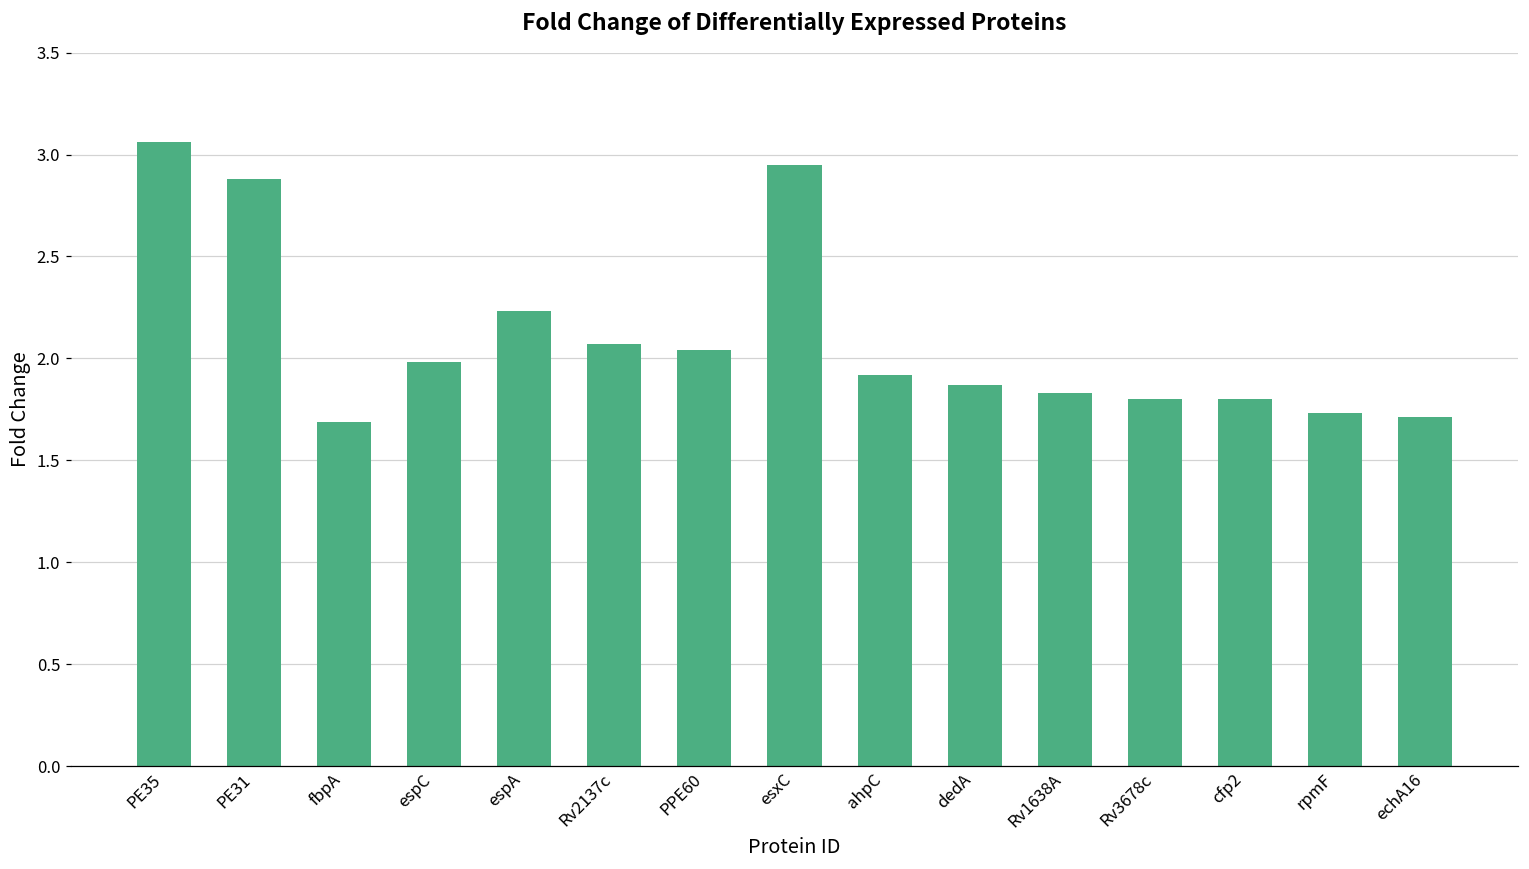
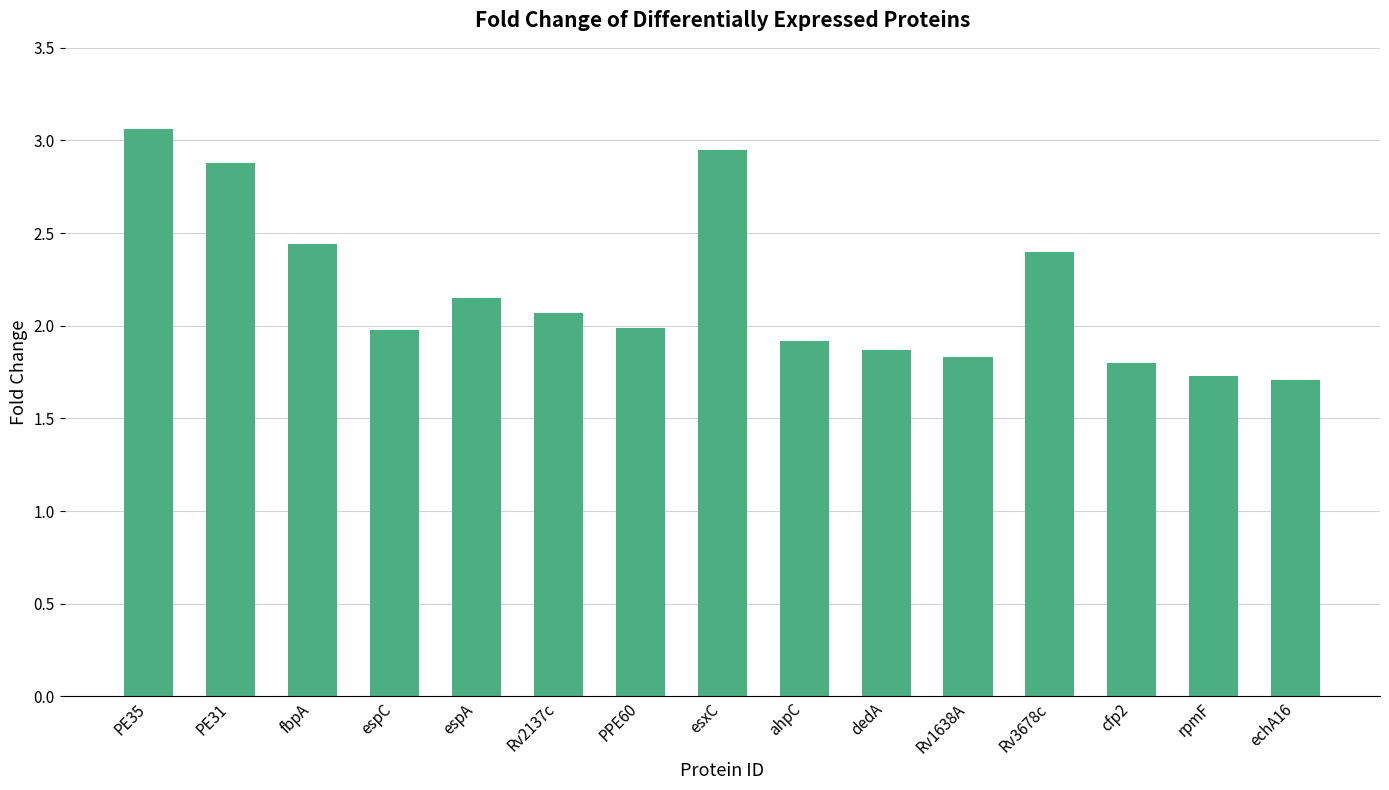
  {
    "PE35": 3.06,
    "PE31": 2.88,
-   "fbpA": 1.69,
+   "fbpA": 2.44,
    "espC": 1.98,
-   "espA": 2.23,
+   "espA": 2.15,
    "Rv2137c": 2.07,
-   "PPE60": 2.04,
+   "PPE60": 1.99,
    "esxC": 2.95,
    "ahpC": 1.92,
    "dedA": 1.87,
    "Rv1638A": 1.83,
-   "Rv3678c": 1.8,
+   "Rv3678c": 2.4,
    "cfp2": 1.80,
    "rpmF": 1.73,
    "echA16": 1.71
  }
